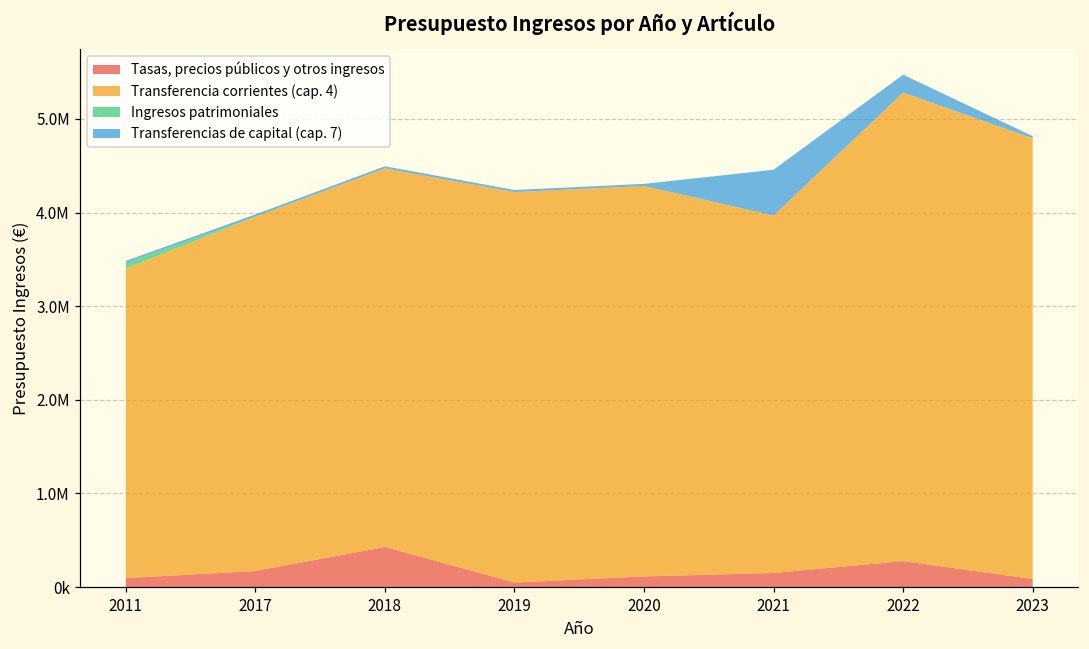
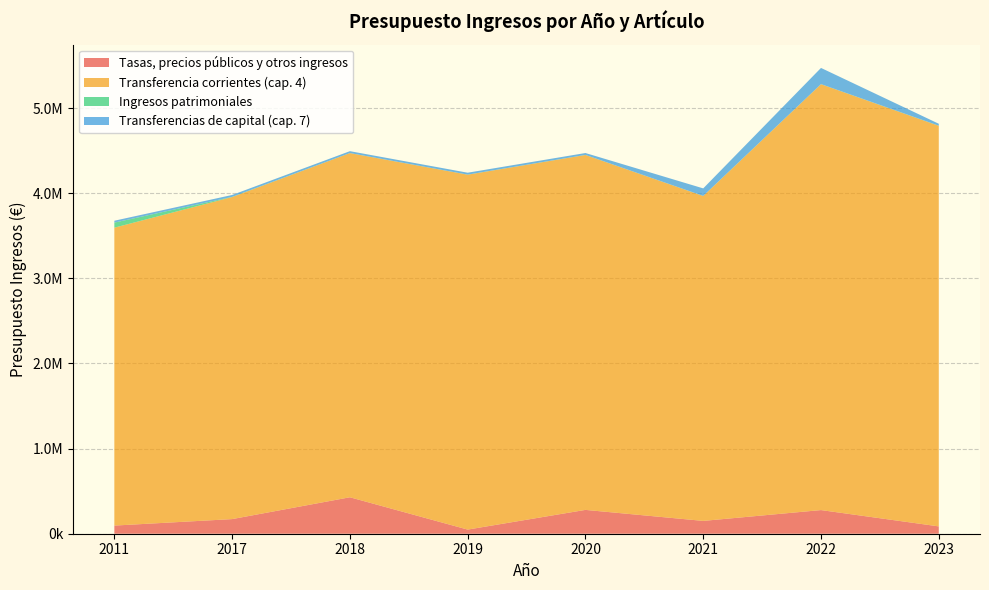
  {
    "Tasas, precios públicos y otros ingresos": {
      "2011": 100000,
      "2017": 200000,
      "2018": 400000,
      "2019": 0,
-     "2020": 100000,
+     "2020": 300000,
      "2021": 200000,
      "2022": 300000,
      "2023": 100000
    },
    "Transferencia corrientes (cap. 4)": {
-     "2011": 3300000
+     "2011": 3500000
    },
    "Transferencias de capital (cap. 7)": {
-     "2021": 500000,
+     "2021": 100000,
      "2022": 200000
    }
  }
